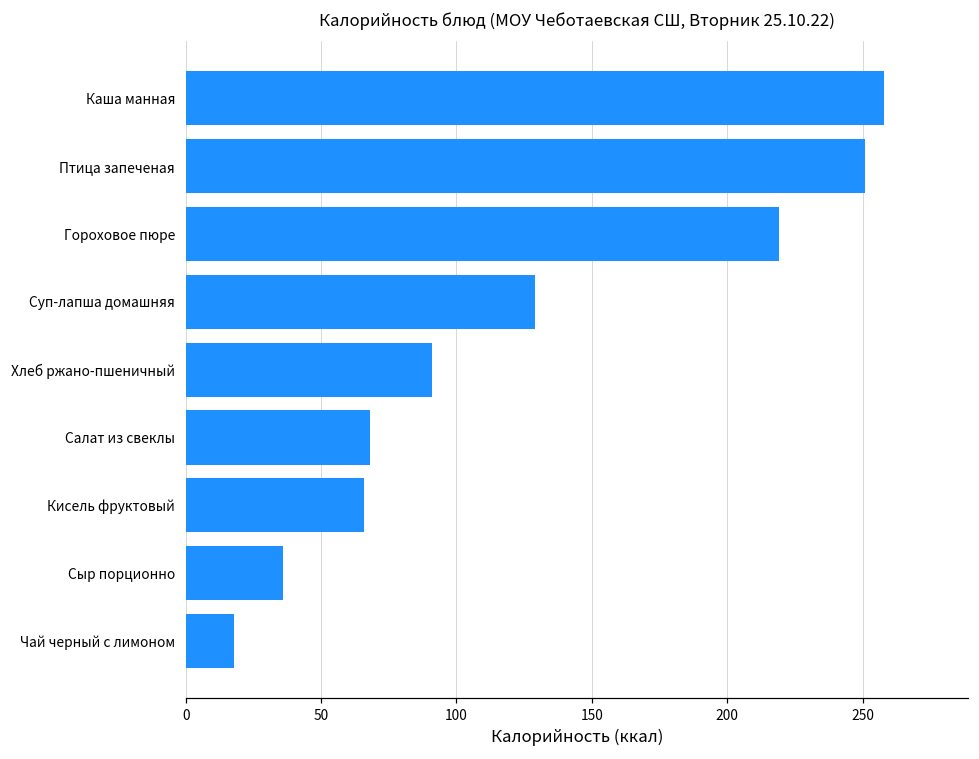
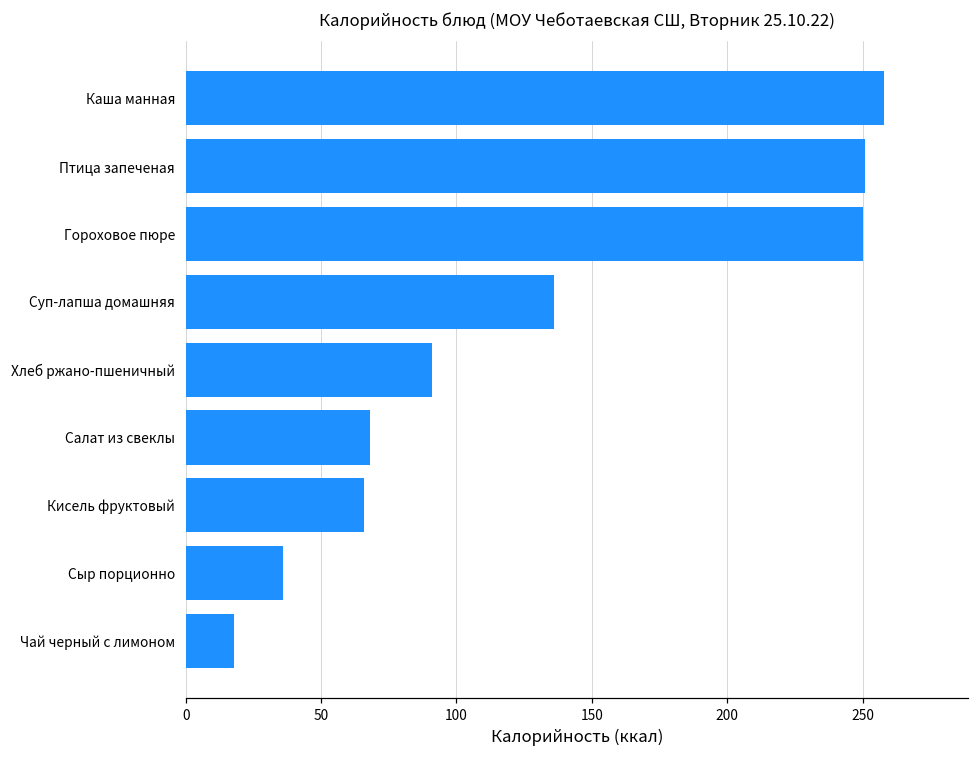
  {
    "Каша манная": 258,
    "Птица запеченая": 251,
-   "Гороховое пюре": 219,
-   "Суп-лапша домашняя": 129,
+   "Гороховое пюре": 250,
+   "Суп-лапша домашняя": 136,
    "Хлеб ржано-пшеничный": 91,
    "Салат из свеклы": 68,
    "Кисель фруктовый": 66,
    "Сыр порционно": 36,
    "Чай черный с лимоном": 18
  }
